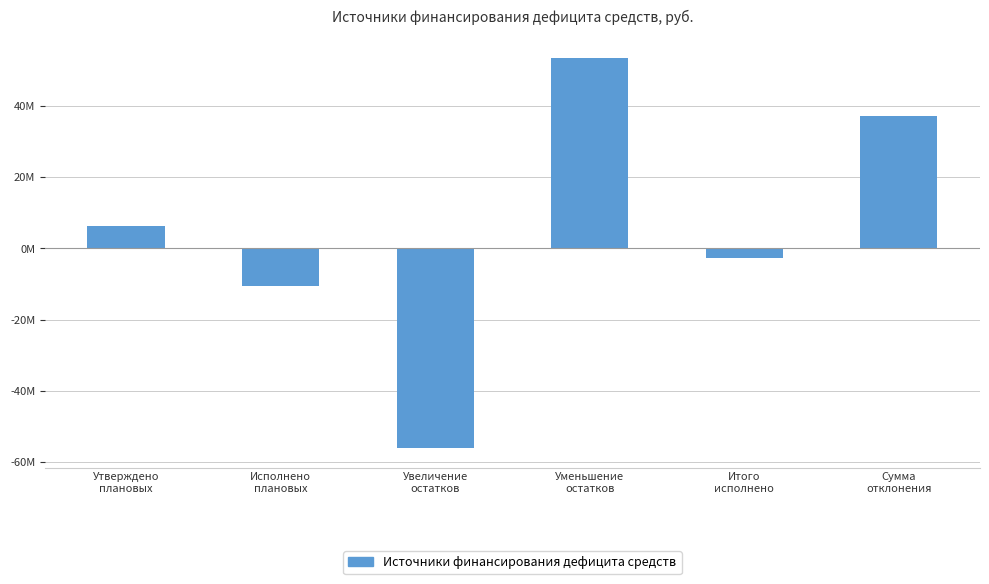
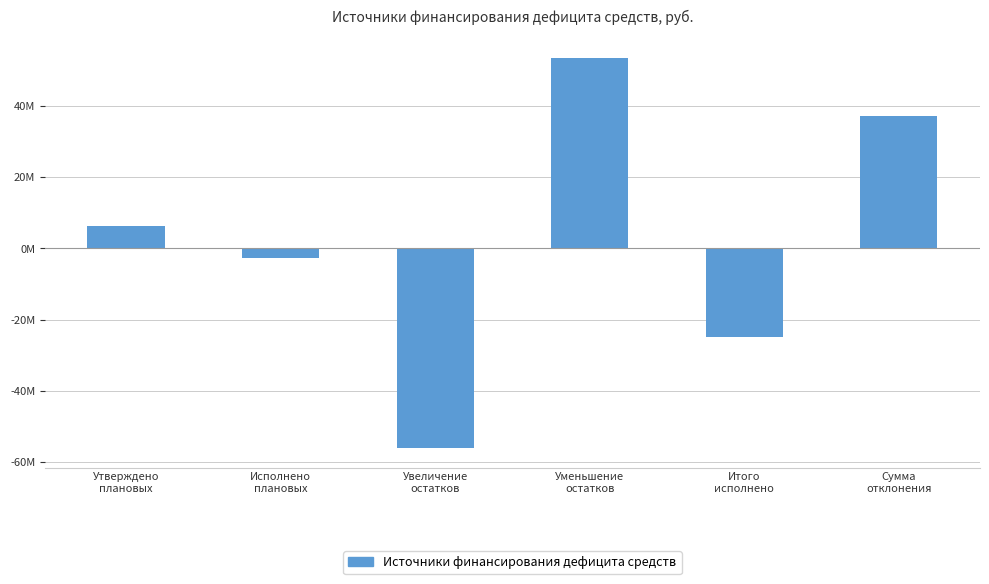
  {
    "Утверждено плановых": 6000000,
-   "Исполнено плановых": -11000000,
+   "Исполнено плановых": -3000000,
    "Увеличение остатков": -56000000,
    "Уменьшение остатков": 53000000,
-   "Итого исполнено": -3000000,
+   "Итого исполнено": -25000000,
    "Сумма отклонения": 37000000
  }
